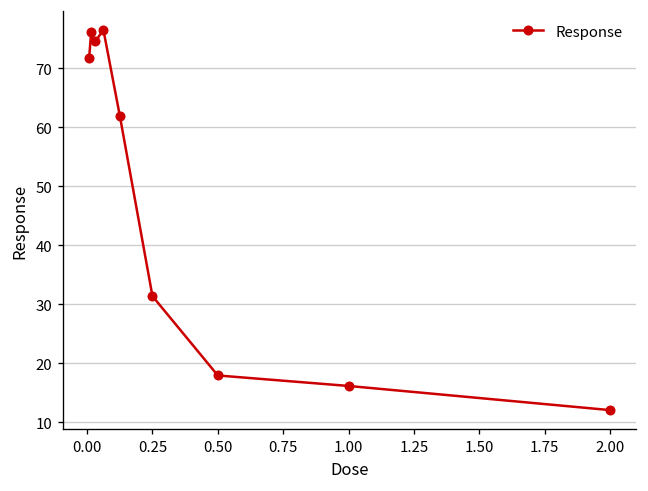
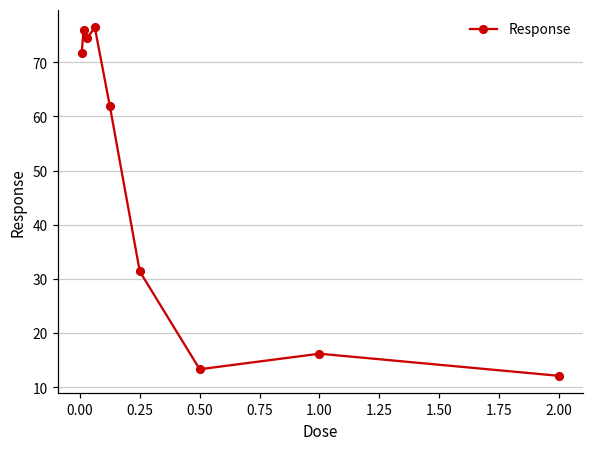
  {
    "0.25": 31,
-   "0.50": 18,
+   "0.50": 13,
    "1.00": 16,
    "2.00": 12
  }
